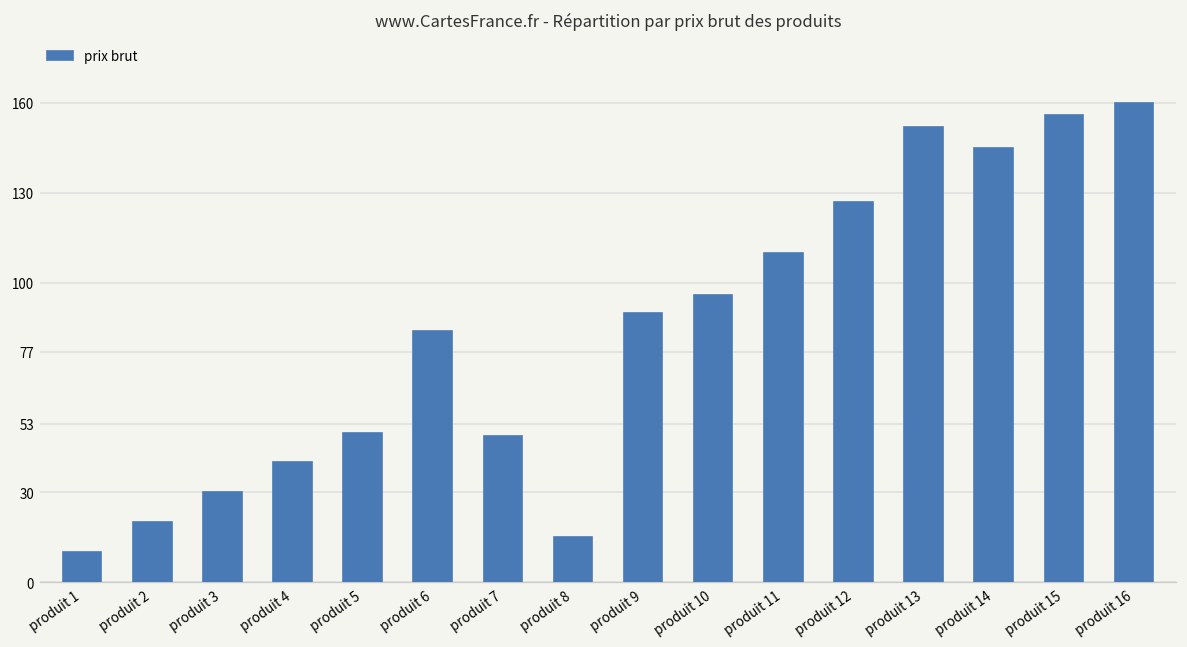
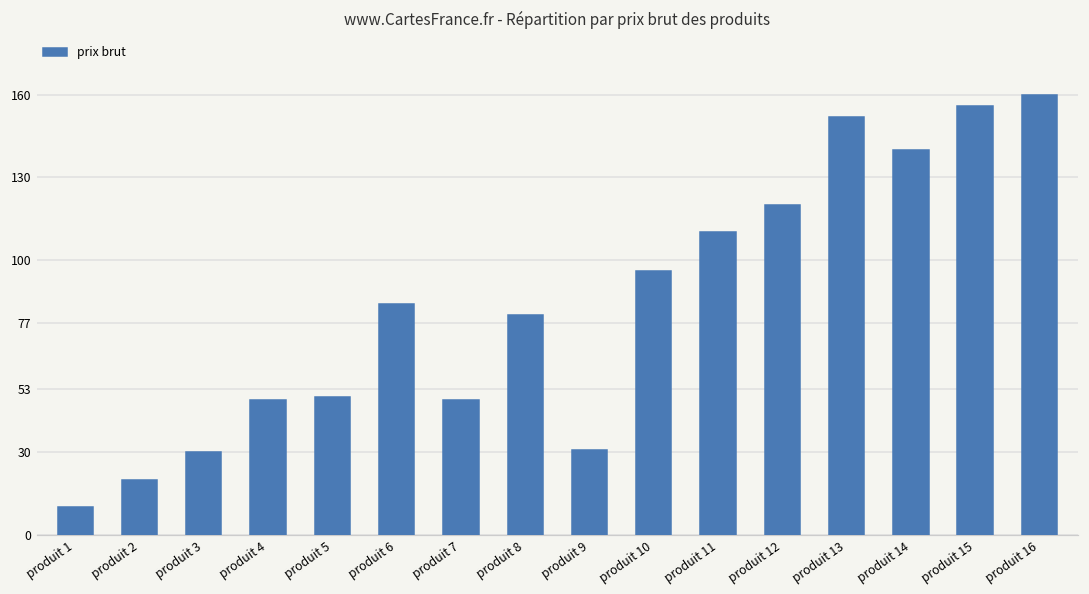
  {
    "produit 1": 10,
    "produit 2": 20,
    "produit 3": 30,
-   "produit 4": 40,
+   "produit 4": 49,
    "produit 5": 50,
    "produit 6": 84,
    "produit 7": 49,
-   "produit 8": 15,
-   "produit 9": 90,
+   "produit 8": 80,
+   "produit 9": 31,
    "produit 10": 96,
    "produit 11": 110,
-   "produit 12": 127,
+   "produit 12": 120,
    "produit 13": 152,
-   "produit 14": 145,
+   "produit 14": 140,
    "produit 15": 156,
    "produit 16": 160
  }
